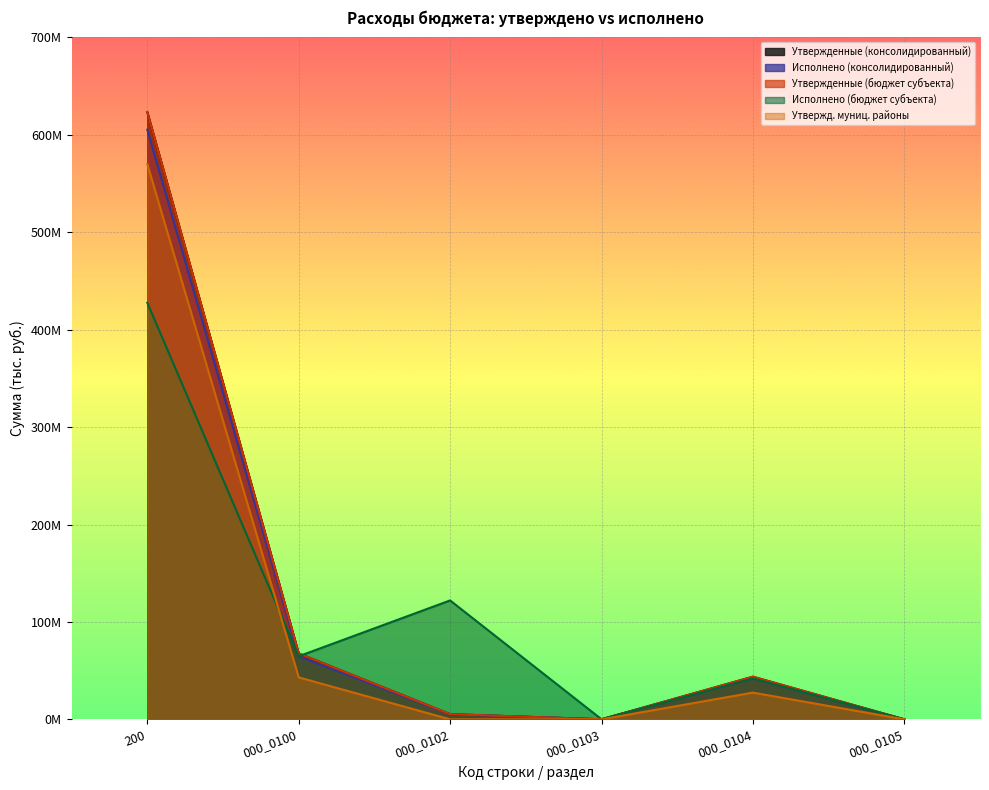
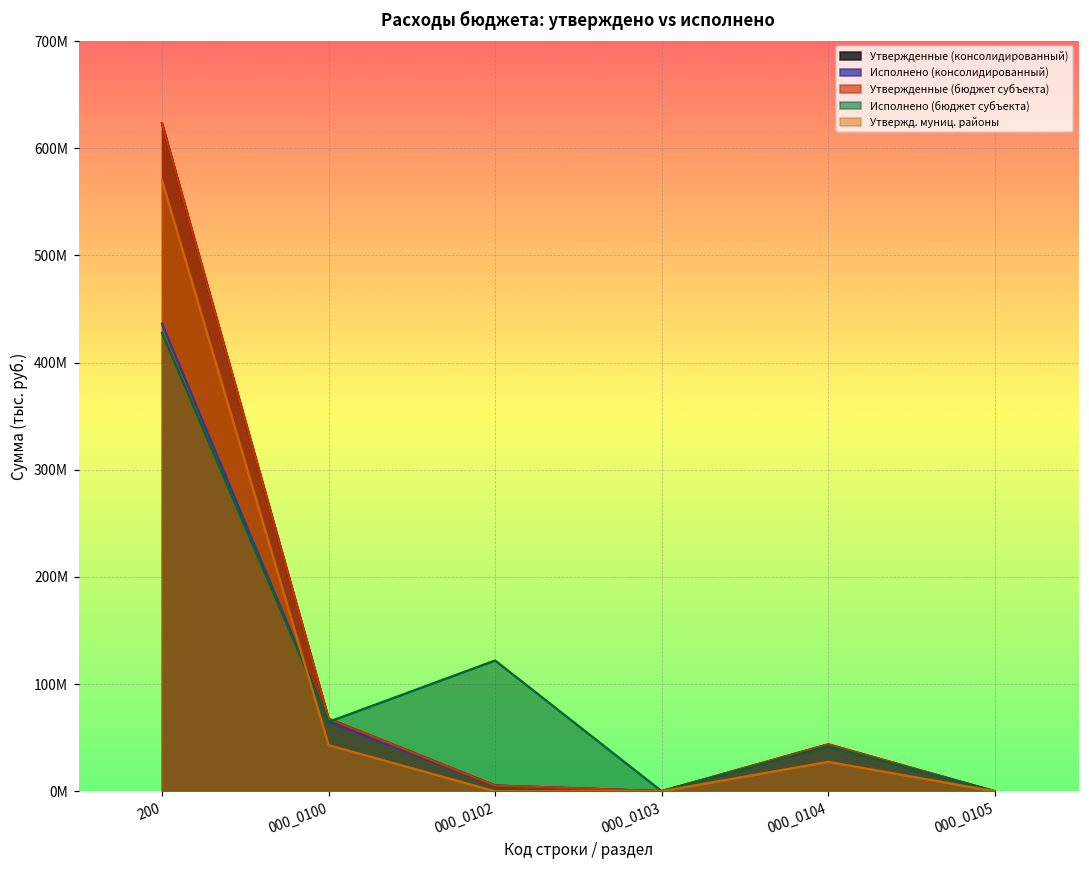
  {
    "Исполнено (консолидированный)": {
-     "200": 610000000
+     "200": 440000000
    },
    "Исполнено (бюджет субъекта)": {
      "200": 430000000,
      "000_0102": 120000000
    }
  }
